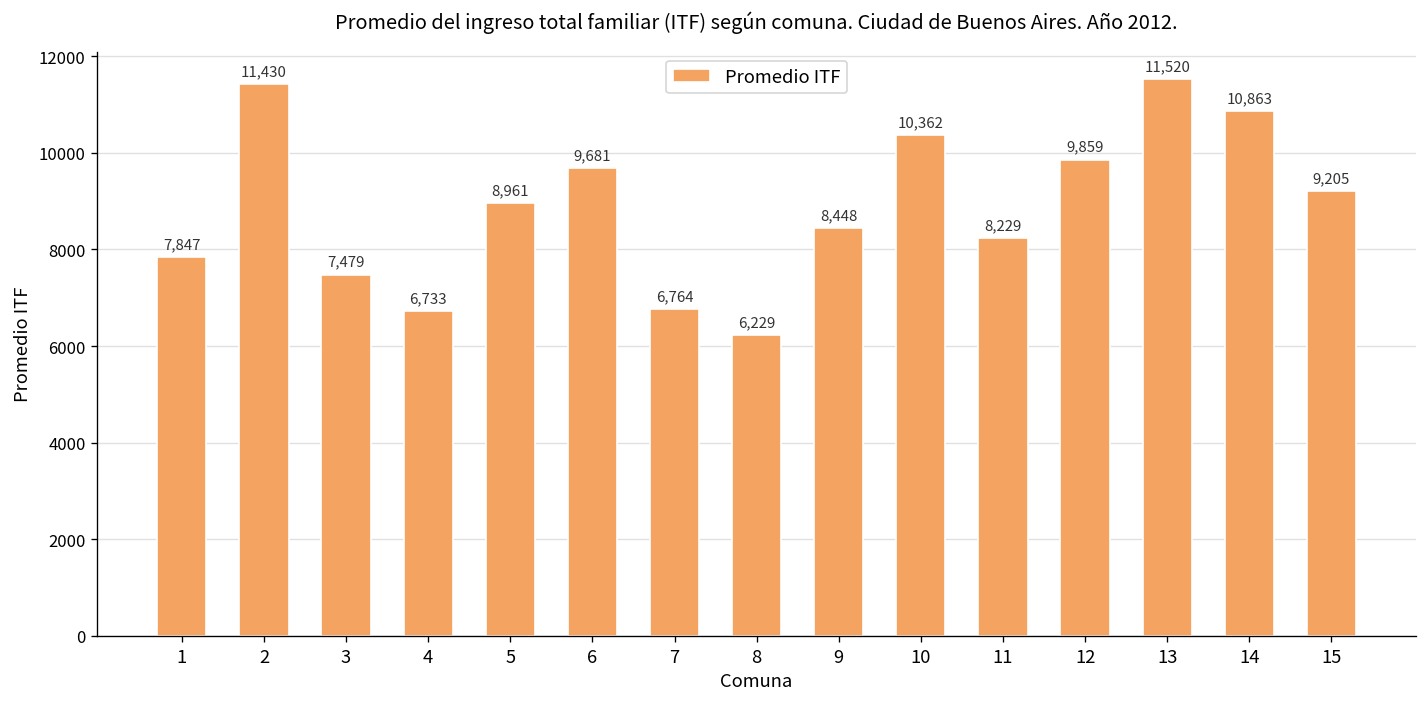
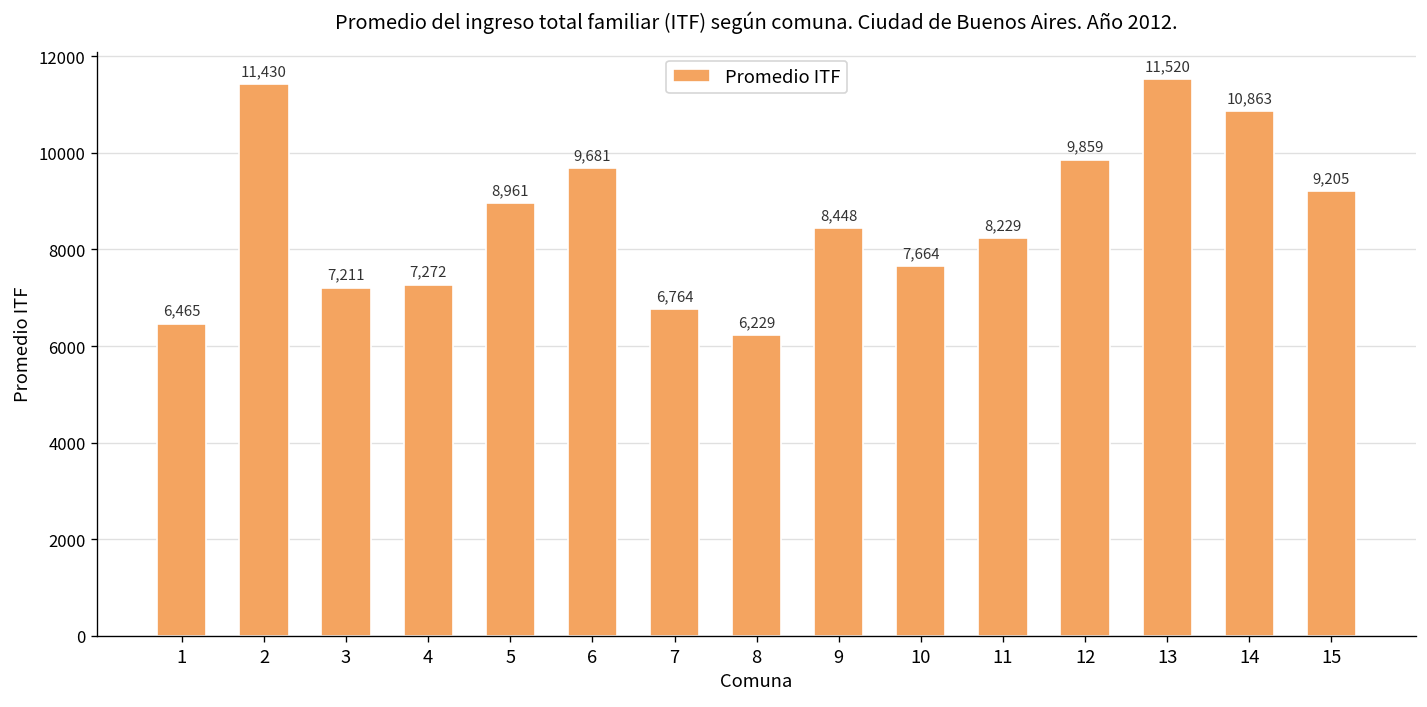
  {
-   "1": "7,847",
+   "1": "6,465",
    "2": "11,430",
-   "3": "7,479",
-   "4": "6,733",
+   "3": "7,211",
+   "4": "7,272",
    "5": "8,961",
    "6": "9,681",
    "7": "6,764",
    "8": "6,229",
    "9": "8,448",
-   "10": "10,362",
+   "10": "7,664",
    "11": "8,229",
    "12": "9,859",
    "13": "11,520",
    "14": "10,863",
    "15": "9,205"
  }
